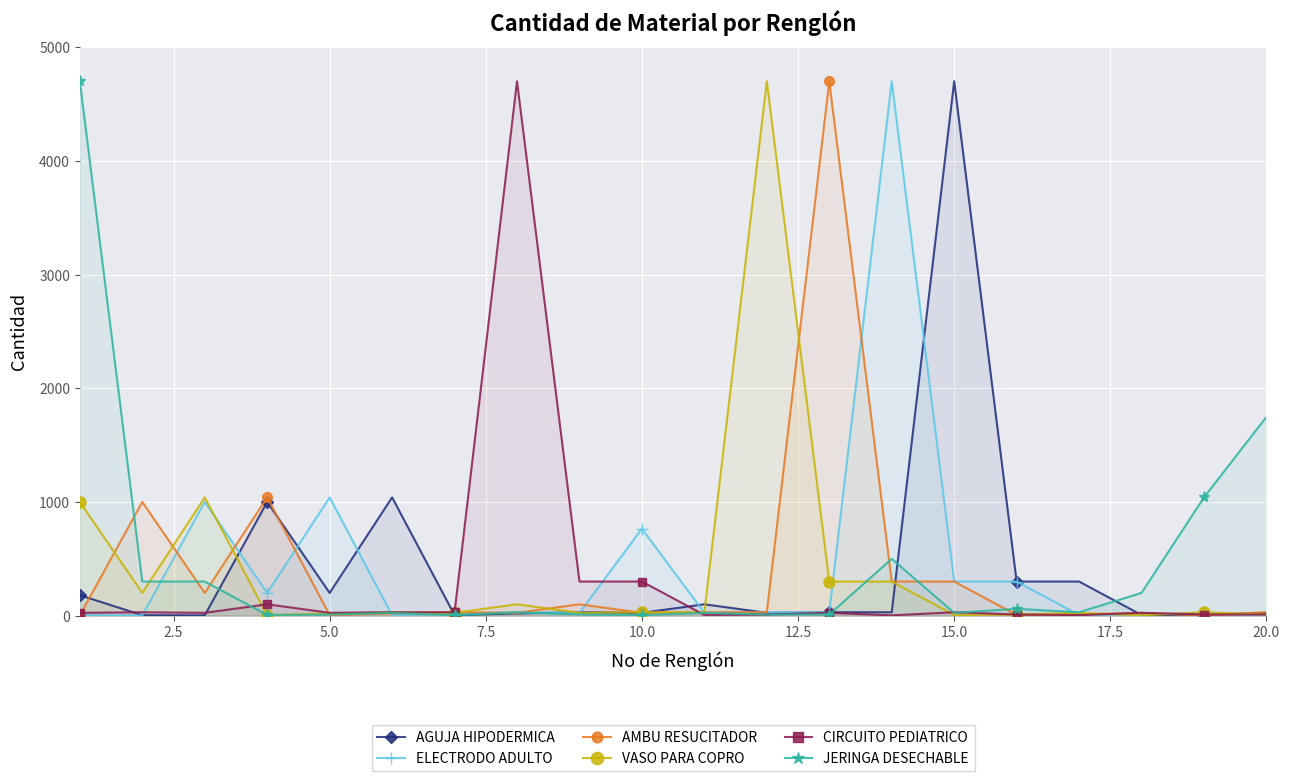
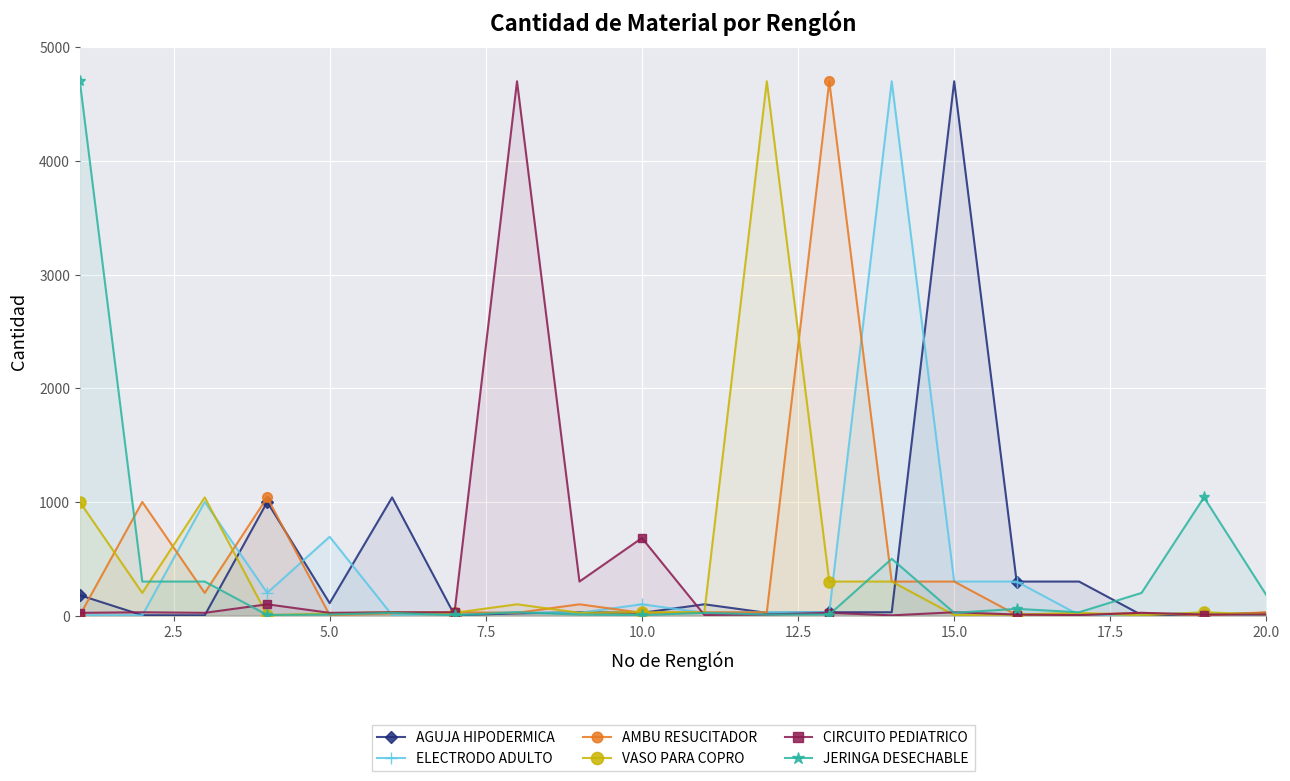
  {
    "AGUJA HIPODERMICA": {
-     "5.0": 200,
+     "5.0": 110,
      "15.0": 4700
    },
    "ELECTRODO ADULTO": {
-     "5.0": 1040,
-     "10.0": 770
+     "5.0": 690,
+     "10.0": 100
    },
    "CIRCUITO PEDIATRICO": {
-     "10.0": 300
+     "10.0": 680
    },
    "JERINGA DESECHABLE": {
-     "20.0": 1750
+     "20.0": 180
    }
  }
